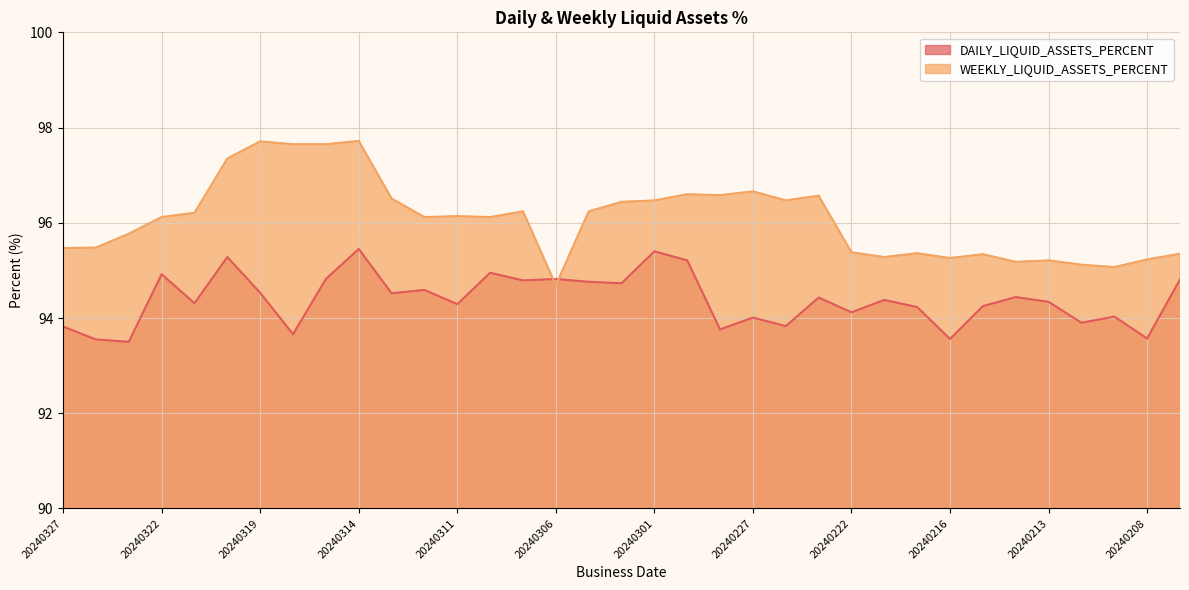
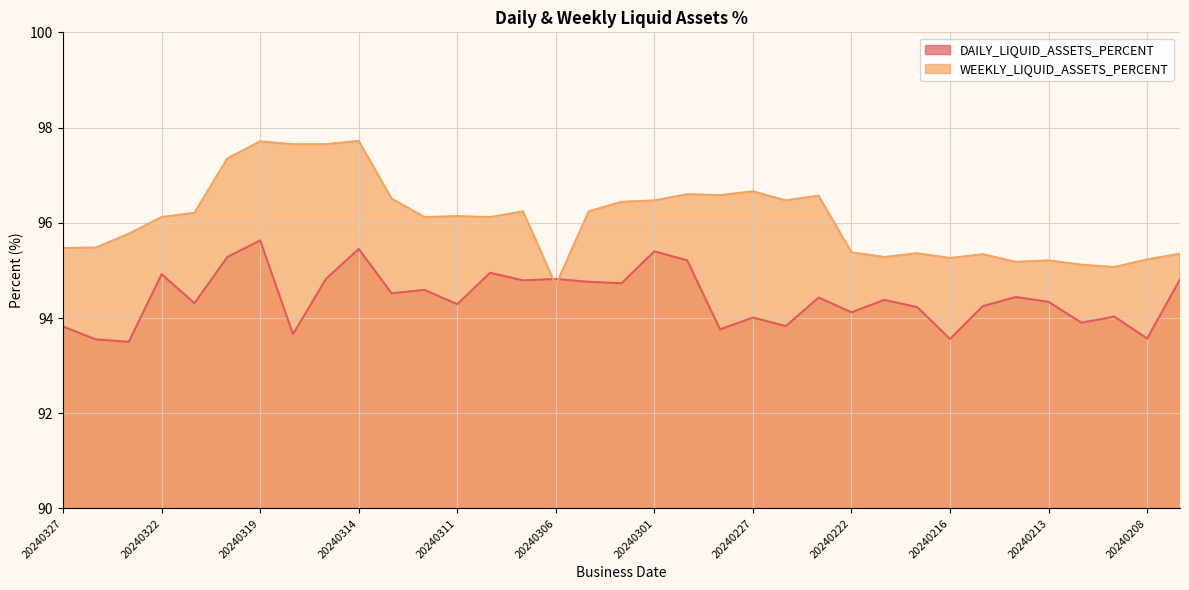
  {
    "DAILY_LIQUID_ASSETS_PERCENT": {
      "20240327": 93.8,
      "20240322": 94.9,
-     "20240319": 94.5,
+     "20240319": 95.6,
      "20240314": 95.5,
      "20240311": 94.3,
      "20240306": 94.8,
      "20240301": 95.4,
      "20240227": 94.0,
      "20240222": 94.1,
      "20240216": 93.6,
      "20240213": 94.3,
      "20240208": 93.6
    },
    "WEEKLY_LIQUID_ASSETS_PERCENT": {
      "20240327": 95.5,
      "20240322": 96.1,
      "20240319": 97.7,
      "20240314": 97.7,
      "20240311": 96.1,
      "20240306": 94.7,
      "20240301": 96.5,
      "20240227": 96.7,
      "20240222": 95.4,
      "20240216": 95.3,
      "20240213": 95.2,
      "20240208": 95.2
    }
  }
